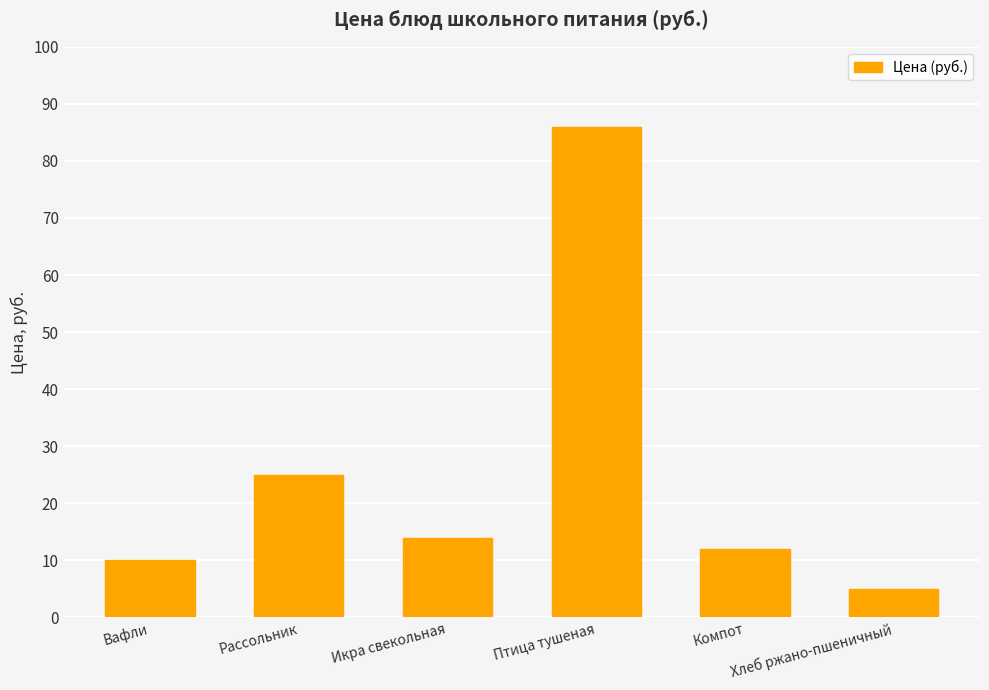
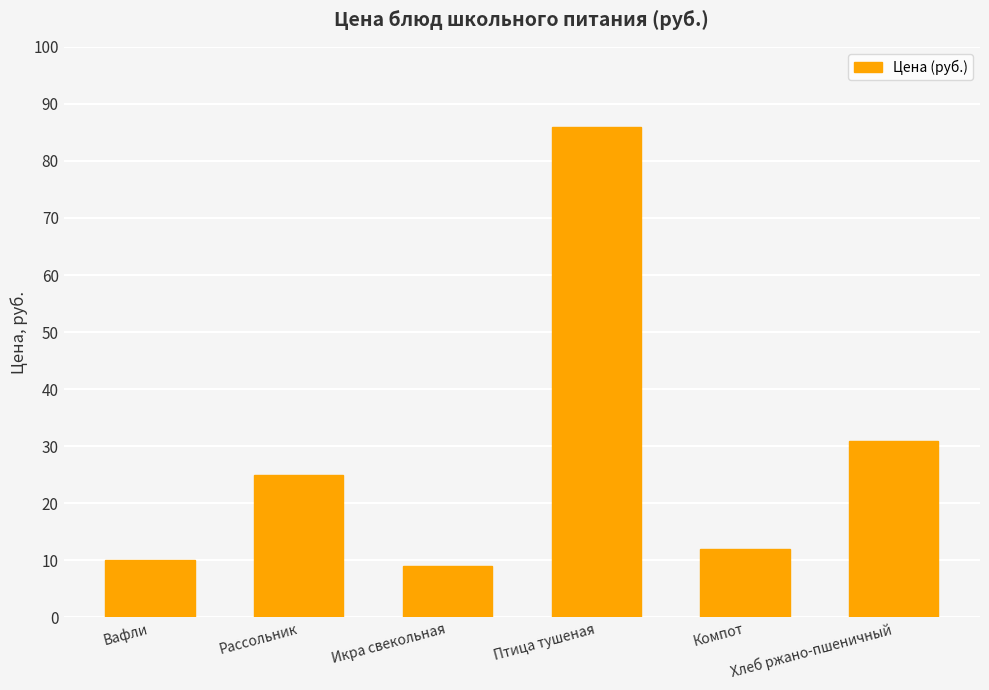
  {
    "Вафли": 10,
    "Рассольник": 25,
-   "Икра свекольная": 14,
+   "Икра свекольная": 9,
    "Птица тушеная": 86,
    "Компот": 12,
-   "Хлеб ржано-пшеничный": 5
+   "Хлеб ржано-пшеничный": 31
  }
